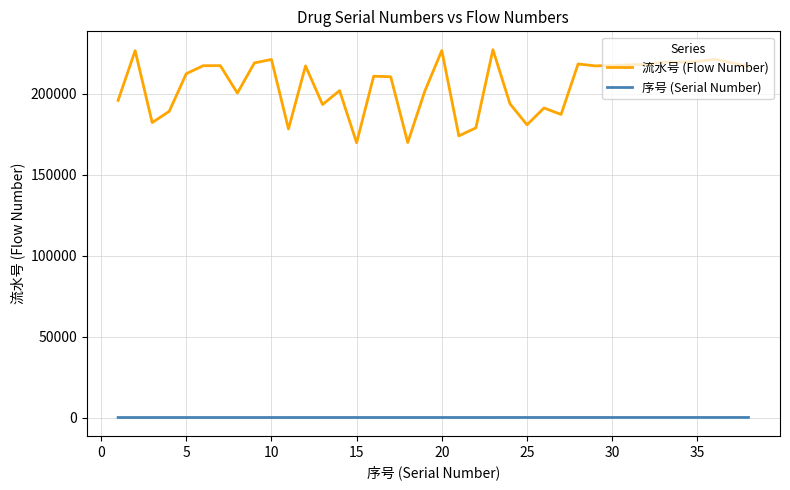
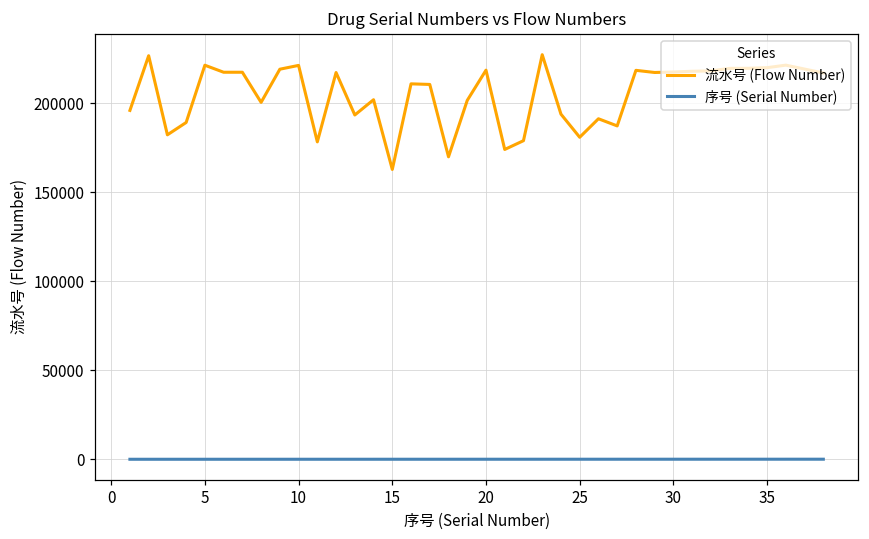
  {
    "流水号 (Flow Number)": {
-     "5": 212000,
+     "5": 221000,
      "10": 221000,
-     "15": 170000,
-     "20": 227000,
+     "15": 163000,
+     "20": 218000,
      "25": 181000
    },
    "序号 (Serial Number)": {
      "5": 0,
      "10": 0,
      "15": 0,
      "20": 0,
      "25": 0,
      "30": 0,
      "35": 0
    }
  }
